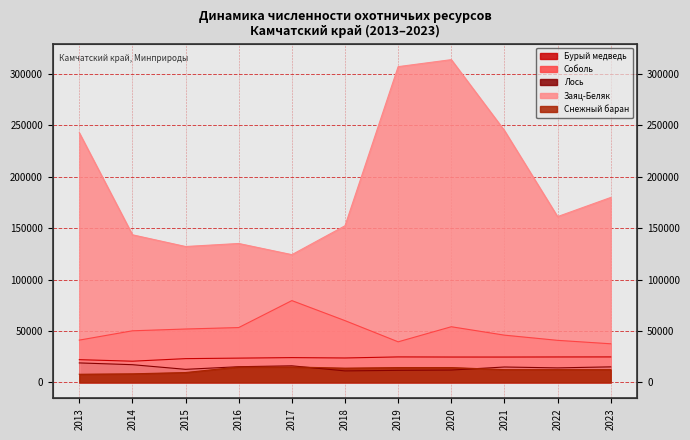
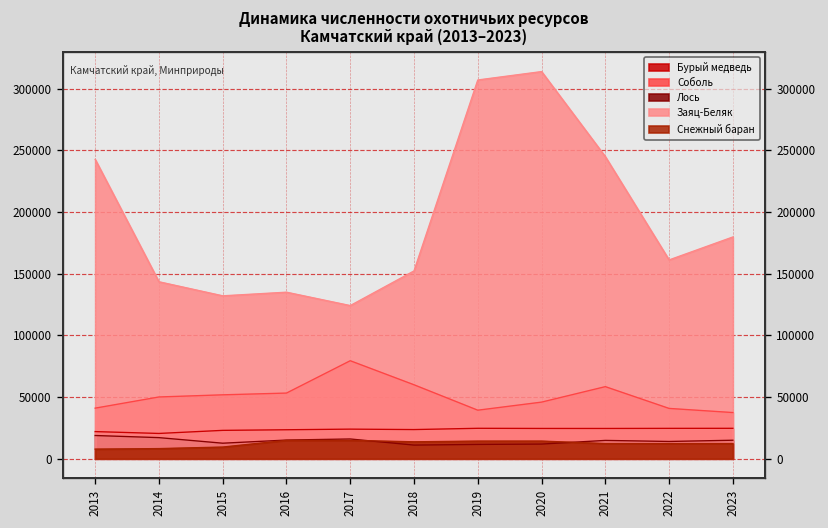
  {
    "Соболь": {
      "2013": 41000,
      "2014": 50000,
      "2015": 52000,
      "2016": 53000,
      "2017": 79000,
      "2018": 60000,
      "2019": 39000,
-     "2020": 54000,
-     "2021": 46000,
+     "2020": 46000,
+     "2021": 58000,
      "2022": 41000,
      "2023": 37000
    },
    "Заяц-Беляк": {
      "2013": 243000,
      "2014": 144000,
      "2015": 132000,
      "2016": 135000,
      "2017": 124000,
      "2018": 152000,
      "2019": 307000,
      "2020": 314000,
      "2021": 245000,
      "2022": 161000,
      "2023": 180000
    }
  }
